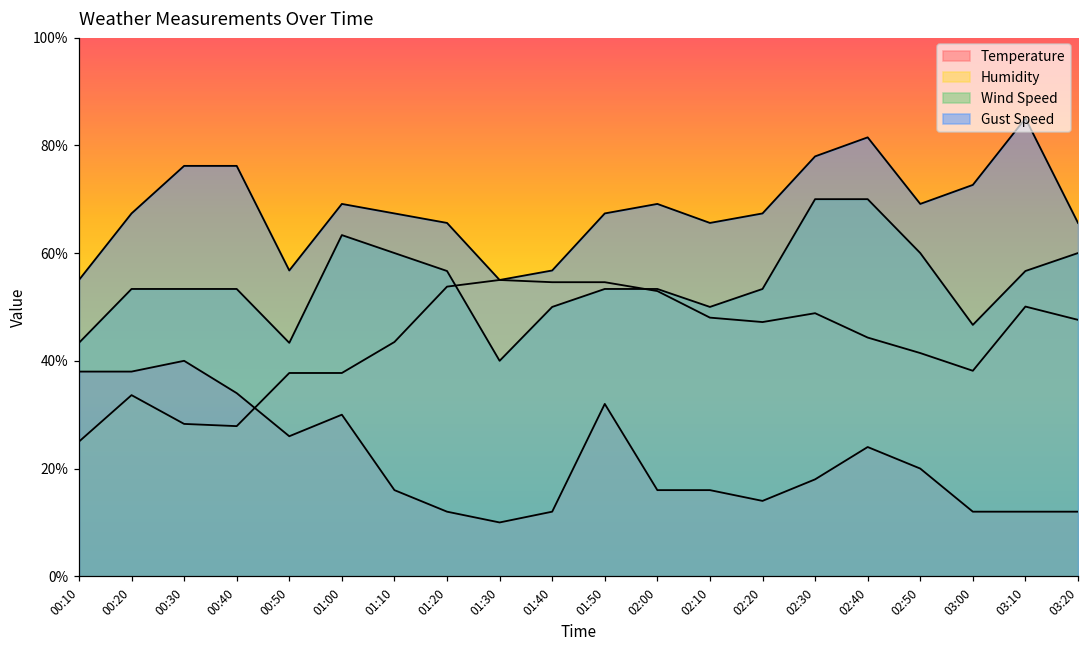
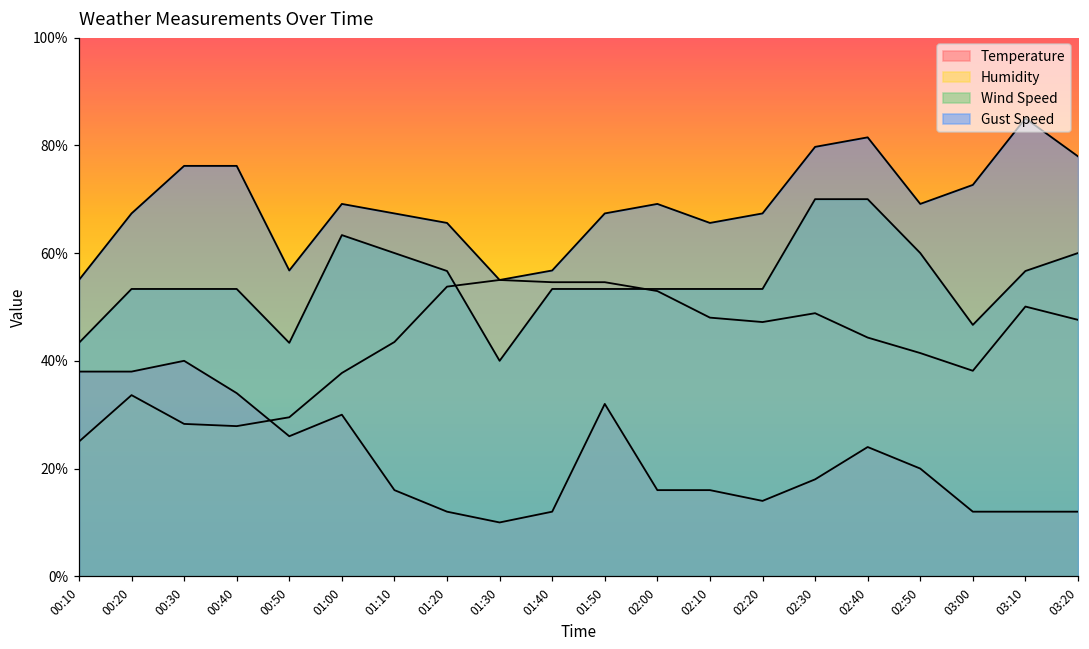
  {
    "Temperature": {
      "00:10": "38%",
      "00:20": "38%",
      "00:30": "40%",
      "00:40": "34%",
      "00:50": "26%",
      "01:00": "30%",
      "01:10": "16%",
      "01:20": "12%",
      "01:30": "10%",
      "01:40": "12%",
      "01:50": "32%",
      "02:00": "16%",
      "02:10": "16%",
      "02:20": "14%",
      "02:30": "18%",
      "02:40": "24%",
      "02:50": "20%",
      "03:00": "12%",
      "03:10": "12%",
      "03:20": "12%"
    },
    "Humidity": {
      "00:10": "25%",
      "00:20": "34%",
      "00:30": "28%",
      "00:40": "28%",
-     "00:50": "38%",
+     "00:50": "30%",
      "01:00": "38%",
      "01:10": "43%",
      "01:20": "54%",
      "01:40": "55%",
      "01:50": "55%",
      "02:10": "48%",
      "02:20": "47%",
      "02:30": "49%",
      "02:40": "44%",
      "02:50": "41%",
      "03:00": "38%",
      "03:10": "50%",
      "03:20": "48%"
    },
    "Wind Speed": {
      "00:10": "43%",
      "00:20": "53%",
      "00:30": "53%",
      "00:40": "53%",
      "00:50": "43%",
      "01:00": "63%",
      "01:10": "60%",
      "01:20": "57%",
      "01:30": "40%",
-     "01:40": "50%",
+     "01:40": "53%",
      "01:50": "53%",
-     "02:10": "50%",
+     "02:10": "53%",
      "02:20": "53%",
      "02:30": "70%",
      "02:40": "70%",
      "02:50": "60%",
      "03:00": "47%",
      "03:10": "57%",
      "03:20": "60%"
    },
    "Gust Speed": {
      "00:10": "55%",
      "00:20": "67%",
      "00:30": "76%",
      "00:40": "76%",
      "00:50": "57%",
      "01:00": "69%",
      "01:10": "67%",
      "01:20": "66%",
      "01:40": "57%",
      "01:50": "67%",
      "02:00": "69%",
      "02:10": "66%",
      "02:20": "67%",
-     "02:30": "78%",
+     "02:30": "80%",
      "02:40": "81%",
      "02:50": "69%",
      "03:00": "73%",
-     "03:20": "66%"
+     "03:20": "78%"
    }
  }
